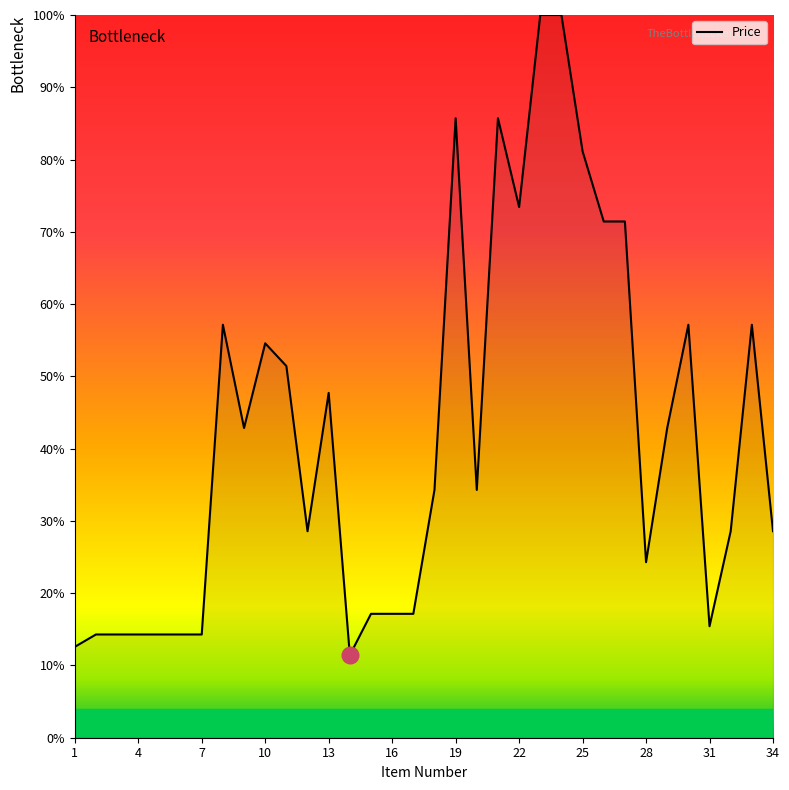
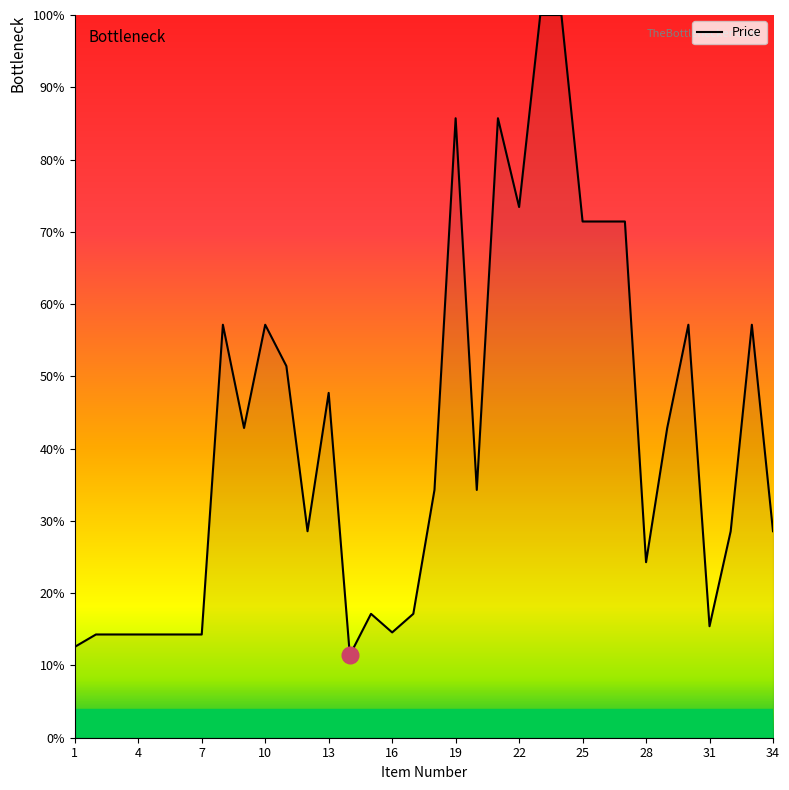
  {
    "Price": {
      "1": "13%",
      "4": "14%",
      "7": "14%",
-     "10": "55%",
+     "10": "57%",
      "13": "48%",
-     "16": "17%",
+     "16": "15%",
      "19": "86%",
      "22": "73%",
-     "25": "81%",
+     "25": "71%",
      "28": "24%",
      "31": "15%",
      "34": "29%"
    }
  }
